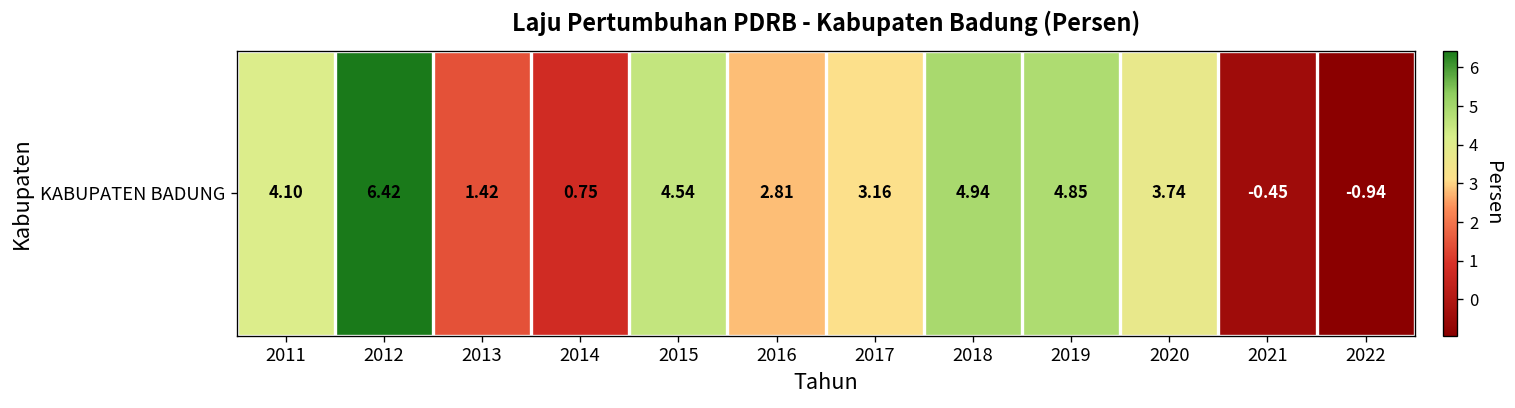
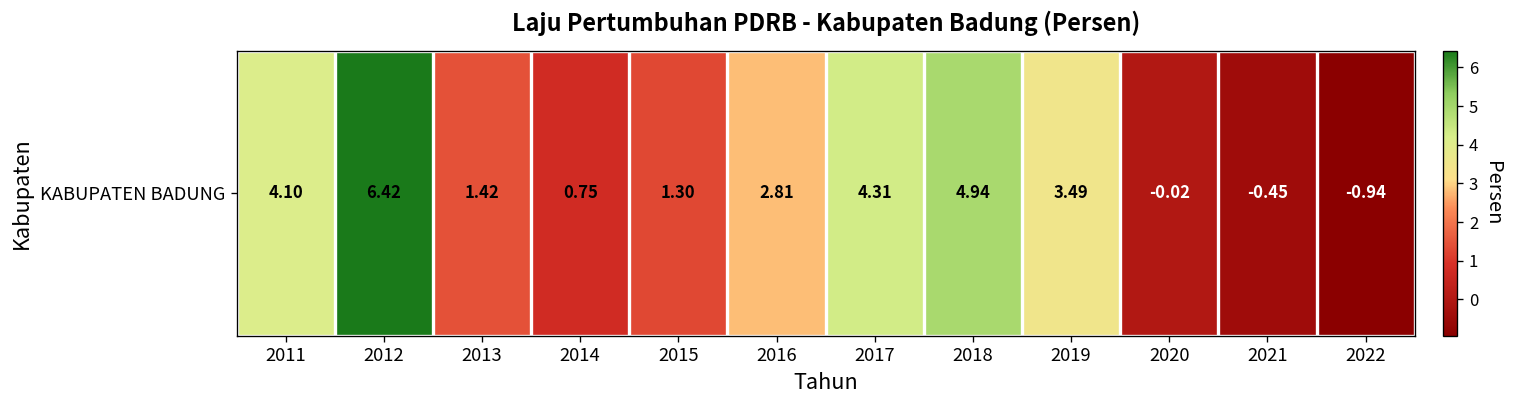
  {
    "KABUPATEN BADUNG": {
      "2011": 4.10,
      "2012": 6.42,
      "2013": 1.42,
      "2014": 0.75,
-     "2015": 4.54,
+     "2015": 1.30,
      "2016": 2.81,
-     "2017": 3.16,
+     "2017": 4.31,
      "2018": 4.94,
-     "2019": 4.85,
-     "2020": 3.74,
+     "2019": 3.49,
+     "2020": -0.02,
      "2021": -0.45,
      "2022": -0.94
    }
  }
